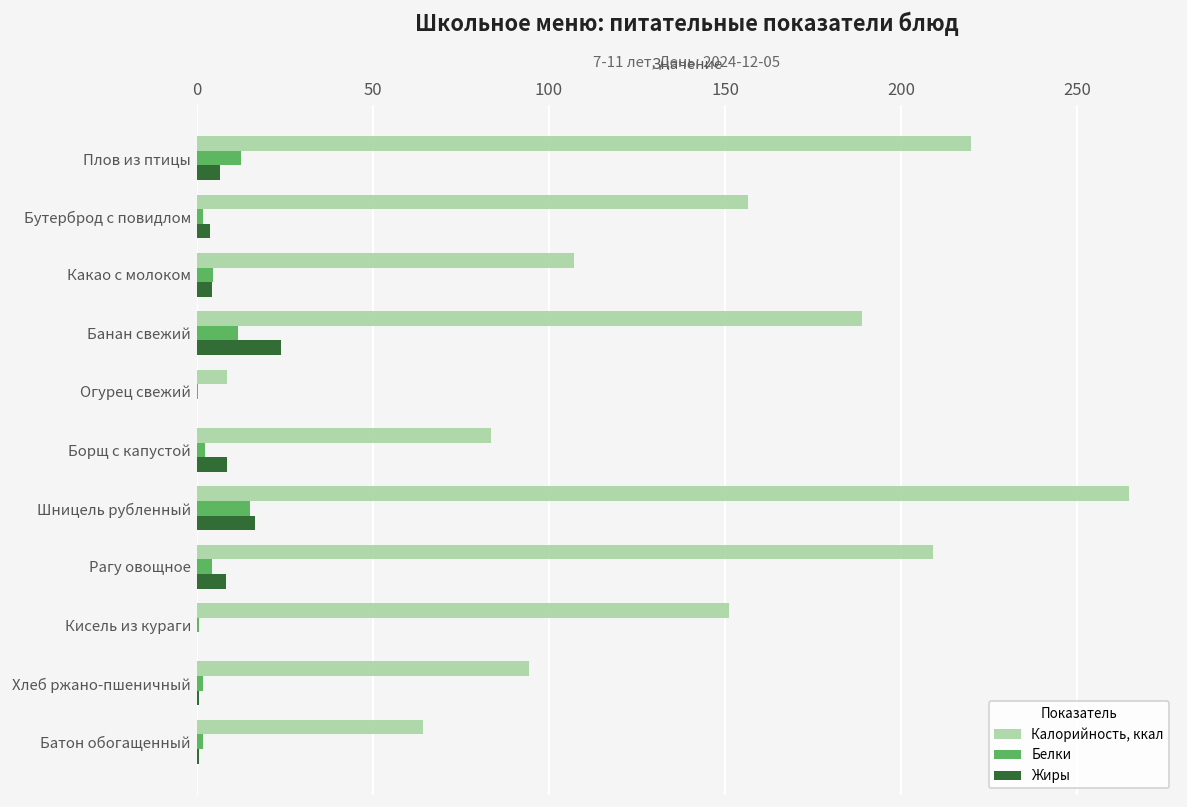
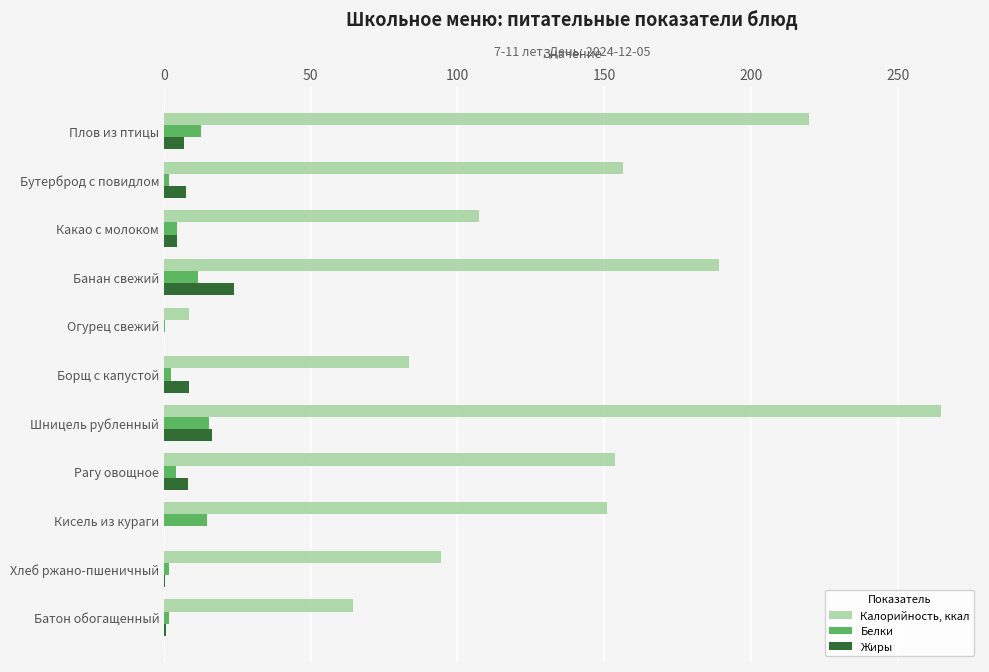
  {
    "Калорийность, ккал": {
      "Плов из птицы": 220,
      "Бутерброд с повидлом": 157,
      "Какао с молоком": 107,
      "Банан свежий": 189,
      "Огурец свежий": 8,
      "Борщ с капустой": 84,
      "Шницель рубленный": 265,
-     "Рагу овощное": 209,
+     "Рагу овощное": 154,
      "Кисель из кураги": 151,
      "Хлеб ржано-пшеничный": 94,
      "Батон обогащенный": 64
    },
    "Белки": {
      "Плов из птицы": 13,
      "Бутерброд с повидлом": 2,
      "Какао с молоком": 5,
      "Банан свежий": 12,
      "Борщ с капустой": 2,
      "Шницель рубленный": 15,
      "Рагу овощное": 4,
-     "Кисель из кураги": 1,
+     "Кисель из кураги": 15,
      "Хлеб ржано-пшеничный": 2,
      "Батон обогащенный": 2
    },
    "Жиры": {
      "Плов из птицы": 7,
-     "Бутерброд с повидлом": 4,
+     "Бутерброд с повидлом": 8,
      "Какао с молоком": 4,
      "Банан свежий": 24,
      "Борщ с капустой": 8,
      "Шницель рубленный": 16,
      "Рагу овощное": 8
    }
  }
